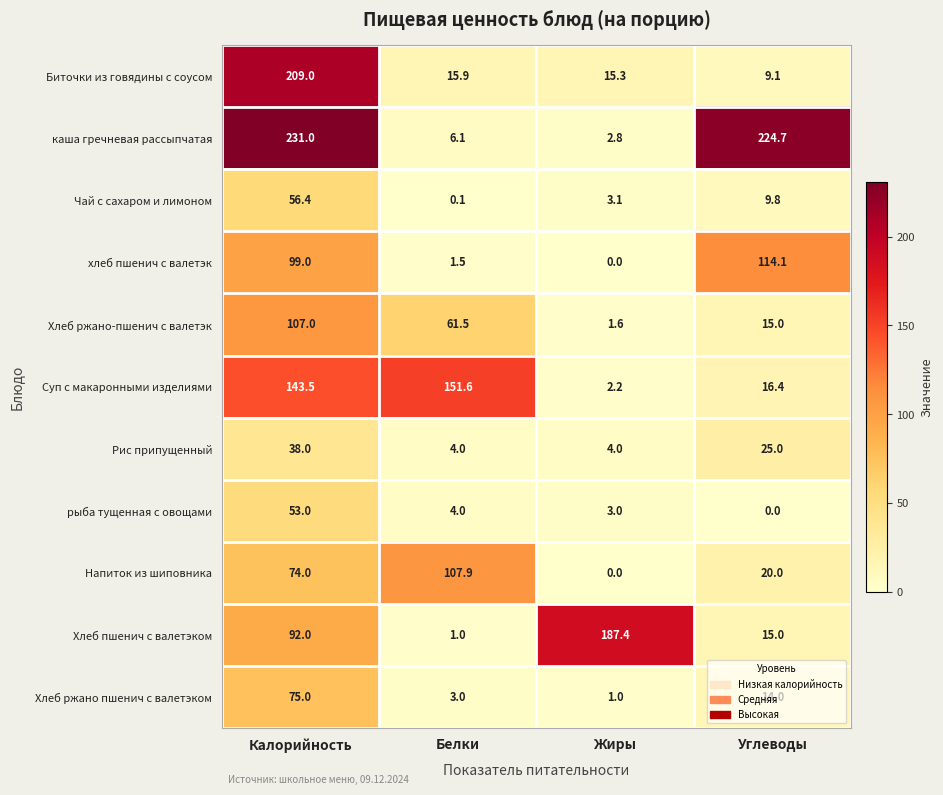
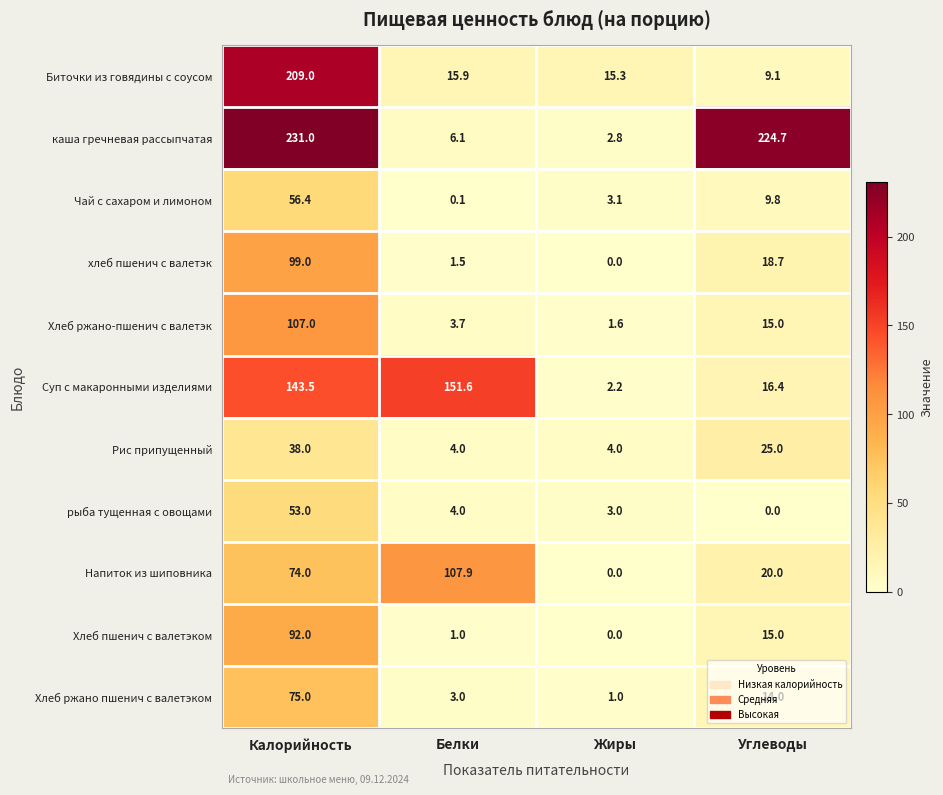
  {
    "Биточки из говядины с соусом": {
      "Калорийность": 209.0,
      "Белки": 15.9,
      "Жиры": 15.3,
      "Углеводы": 9.1
    },
    "каша гречневая рассыпчатая": {
      "Калорийность": 231.0,
      "Белки": 6.1,
      "Жиры": 2.8,
      "Углеводы": 224.7
    },
    "Чай с сахаром и лимоном": {
      "Калорийность": 56.4,
      "Белки": 0.1,
      "Жиры": 3.1,
      "Углеводы": 9.8
    },
    "хлеб пшенич с валетэк": {
      "Калорийность": 99.0,
      "Белки": 1.5,
      "Жиры": 0.0,
-     "Углеводы": 114.1
+     "Углеводы": 18.7
    },
    "Хлеб ржано-пшенич с валетэк": {
      "Калорийность": 107.0,
-     "Белки": 61.5,
+     "Белки": 3.7,
      "Жиры": 1.6,
      "Углеводы": 15.0
    },
    "Суп с макаронными изделиями": {
      "Калорийность": 143.5,
      "Белки": 151.6,
      "Жиры": 2.2,
      "Углеводы": 16.4
    },
    "Рис припущенный": {
      "Калорийность": 38.0,
      "Белки": 4.0,
      "Жиры": 4.0,
      "Углеводы": 25.0
    },
    "рыба тущенная с овощами": {
      "Калорийность": 53.0,
      "Белки": 4.0,
      "Жиры": 3.0,
      "Углеводы": 0.0
    },
    "Напиток из шиповника": {
      "Калорийность": 74.0,
      "Белки": 107.9,
      "Жиры": 0.0,
      "Углеводы": 20.0
    },
    "Хлеб пшенич с валетэком": {
      "Калорийность": 92.0,
      "Белки": 1.0,
-     "Жиры": 187.4,
+     "Жиры": 0.0,
      "Углеводы": 15.0
    },
    "Хлеб ржано пшенич с валетэком": {
      "Калорийность": 75.0,
      "Белки": 3.0,
      "Жиры": 1.0
    }
  }
